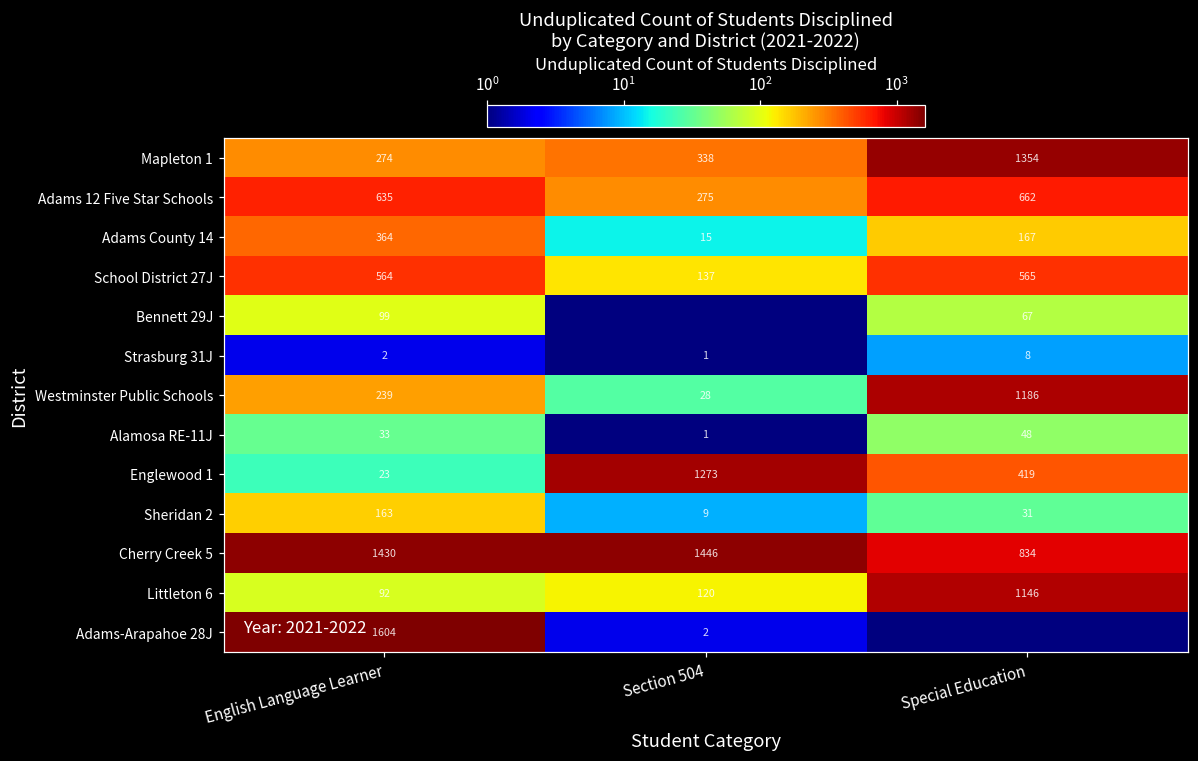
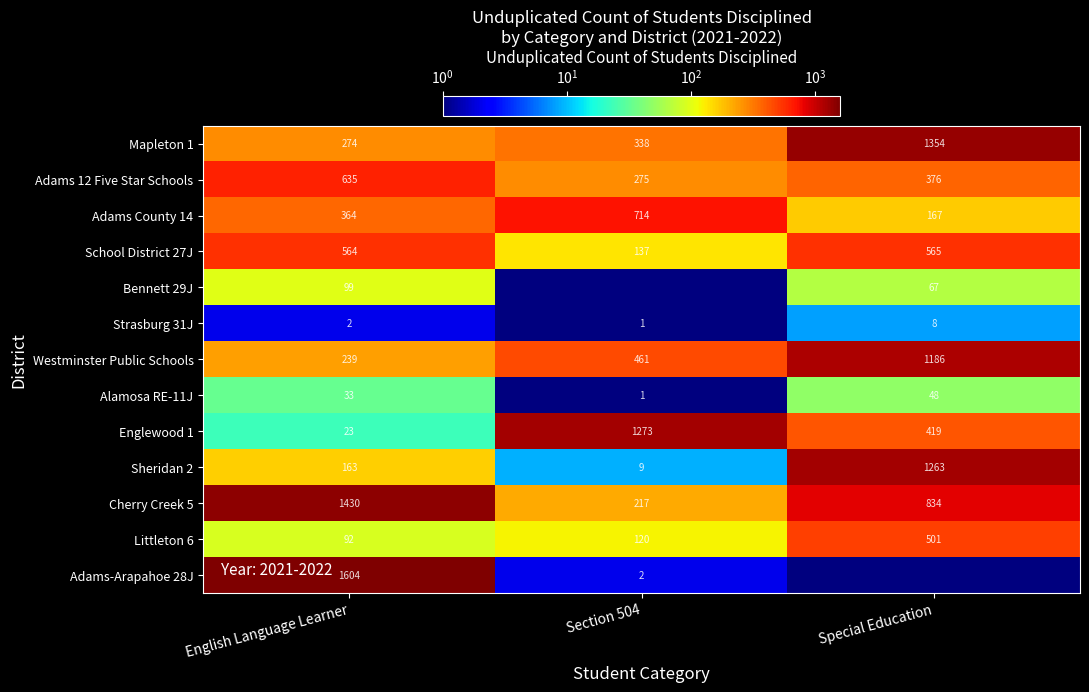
  {
    "Mapleton 1": {
      "English Language Learner": 274,
      "Section 504": 338,
      "Special Education": 1354
    },
    "Adams 12 Five Star Schools": {
      "English Language Learner": 635,
      "Section 504": 275,
-     "Special Education": 662
+     "Special Education": 376
    },
    "Adams County 14": {
      "English Language Learner": 364,
-     "Section 504": 15,
+     "Section 504": 714,
      "Special Education": 167
    },
    "School District 27J": {
      "English Language Learner": 564,
      "Section 504": 137,
      "Special Education": 565
    },
    "Bennett 29J": {
      "English Language Learner": 99,
      "Special Education": 67
    },
    "Strasburg 31J": {
      "English Language Learner": 2,
      "Section 504": 1,
      "Special Education": 8
    },
    "Westminster Public Schools": {
      "English Language Learner": 239,
-     "Section 504": 28,
+     "Section 504": 461,
      "Special Education": 1186
    },
    "Alamosa RE-11J": {
      "English Language Learner": 33,
      "Section 504": 1,
      "Special Education": 48
    },
    "Englewood 1": {
      "English Language Learner": 23,
      "Section 504": 1273,
      "Special Education": 419
    },
    "Sheridan 2": {
      "English Language Learner": 163,
      "Section 504": 9,
-     "Special Education": 31
+     "Special Education": 1263
    },
    "Cherry Creek 5": {
      "English Language Learner": 1430,
-     "Section 504": 1446,
+     "Section 504": 217,
      "Special Education": 834
    },
    "Littleton 6": {
      "English Language Learner": 92,
      "Section 504": 120,
-     "Special Education": 1146
+     "Special Education": 501
    },
    "Adams-Arapahoe 28J": {
      "Section 504": 2
    }
  }
